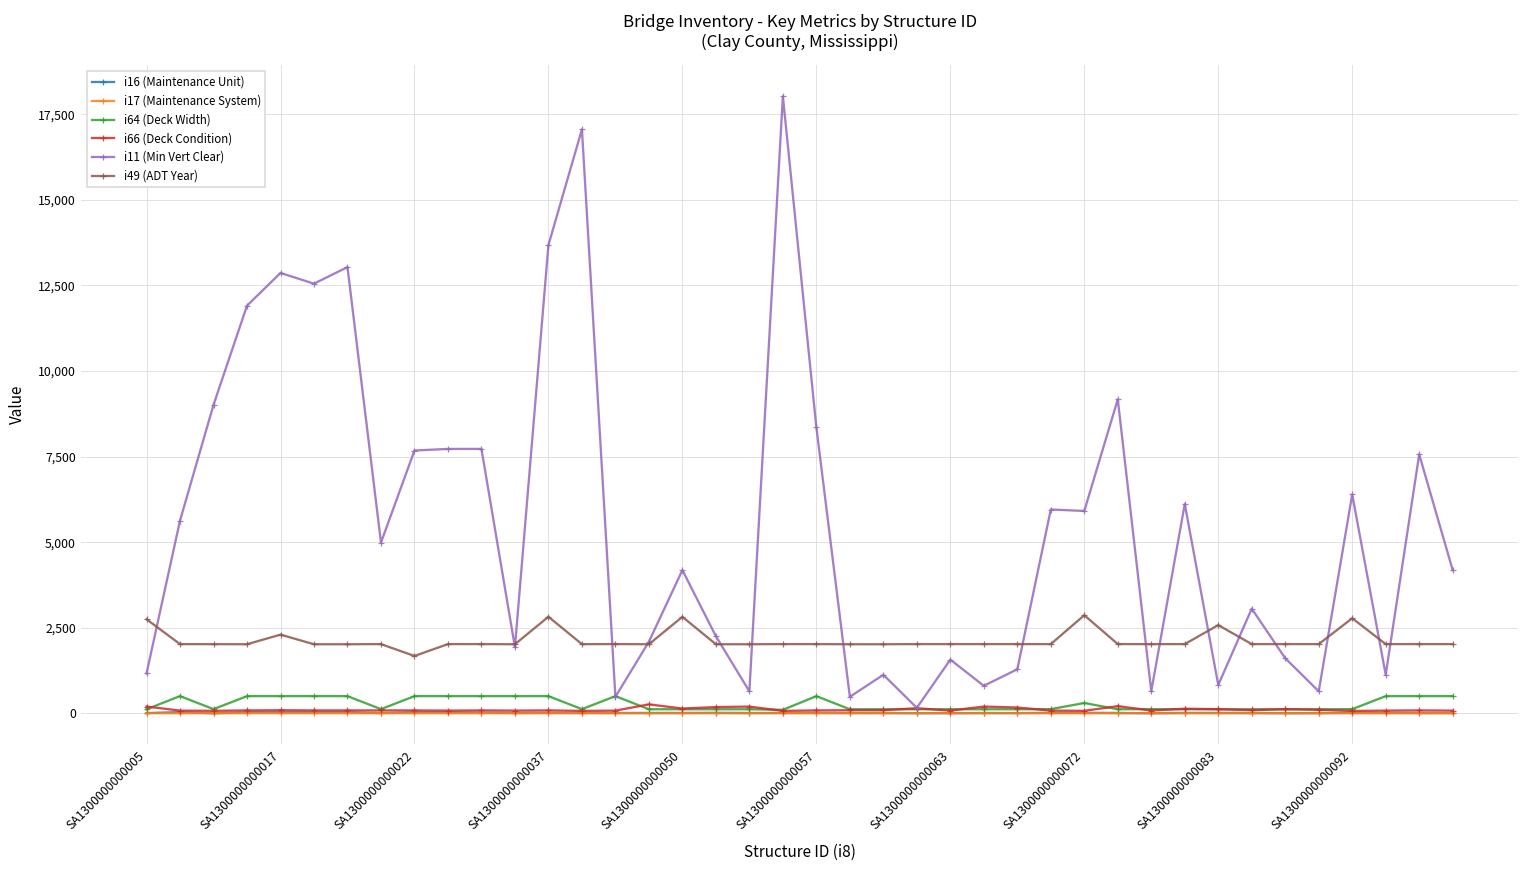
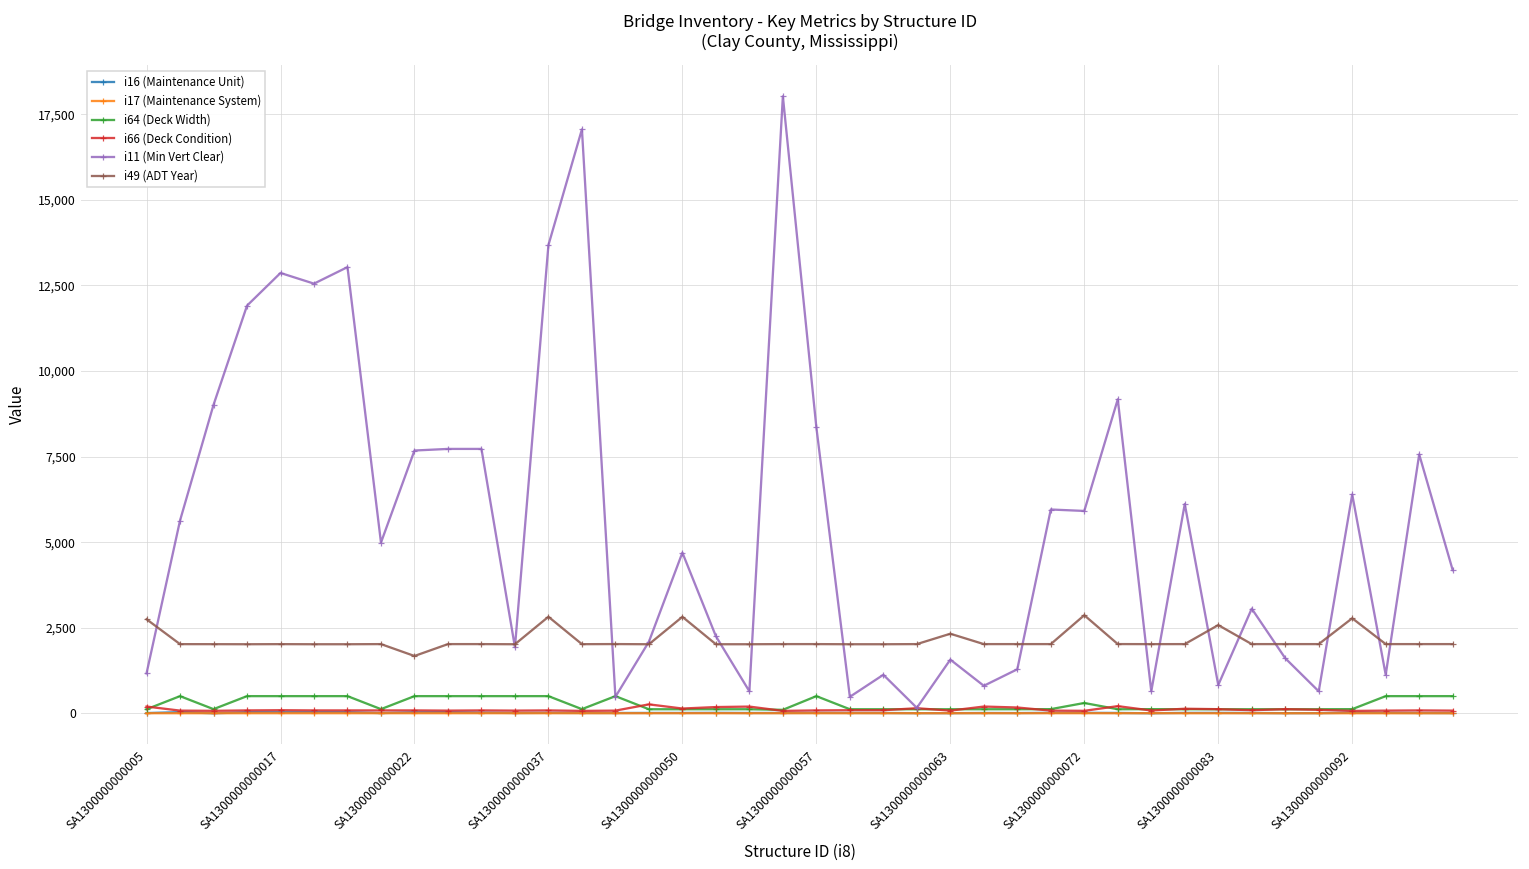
  {
    "i64 (Deck Width)": {
      "SA1300000000017": "500",
      "SA1300000000022": "500",
      "SA1300000000037": "500",
      "SA1300000000057": "500",
      "SA1300000000072": "300"
    },
    "i11 (Min Vert Clear)": {
      "SA1300000000005": "1,200",
      "SA1300000000017": "12,900",
      "SA1300000000022": "7,700",
      "SA1300000000037": "13,700",
-     "SA1300000000050": "4,200",
+     "SA1300000000050": "4,700",
      "SA1300000000057": "8,400",
      "SA1300000000063": "1,600",
      "SA1300000000072": "5,900",
      "SA1300000000083": "800",
      "SA1300000000092": "6,400"
    },
    "i49 (ADT Year)": {
      "SA1300000000005": "2,700",
-     "SA1300000000017": "2,300",
+     "SA1300000000017": "2,000",
      "SA1300000000022": "1,700",
      "SA1300000000037": "2,800",
      "SA1300000000050": "2,800",
      "SA1300000000057": "2,000",
-     "SA1300000000063": "2,000",
+     "SA1300000000063": "2,300",
      "SA1300000000072": "2,900",
      "SA1300000000083": "2,600",
      "SA1300000000092": "2,800"
    }
  }
